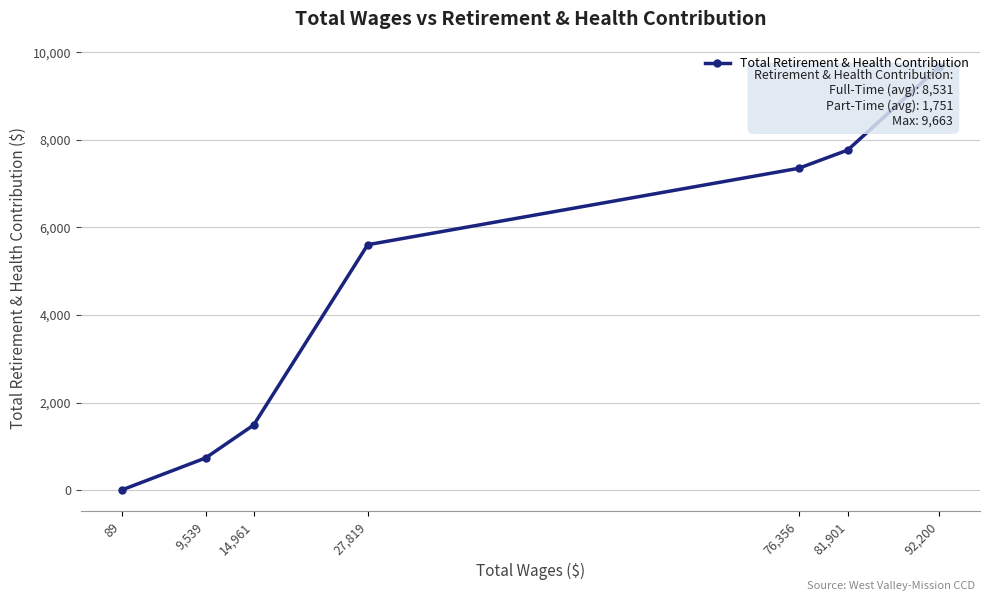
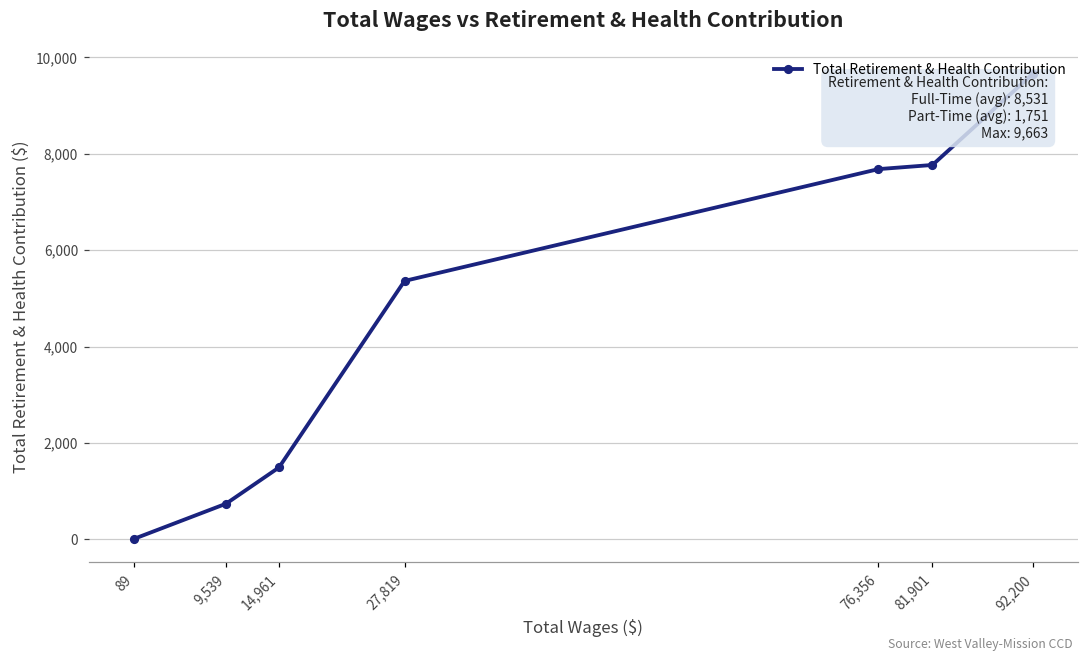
  {
    "89": "0",
    "9,539": "700",
    "14,961": "1,500",
-   "27,819": "5,600",
-   "76,356": "7,400",
+   "27,819": "5,400",
+   "76,356": "7,700",
    "81,901": "7,800"
  }
